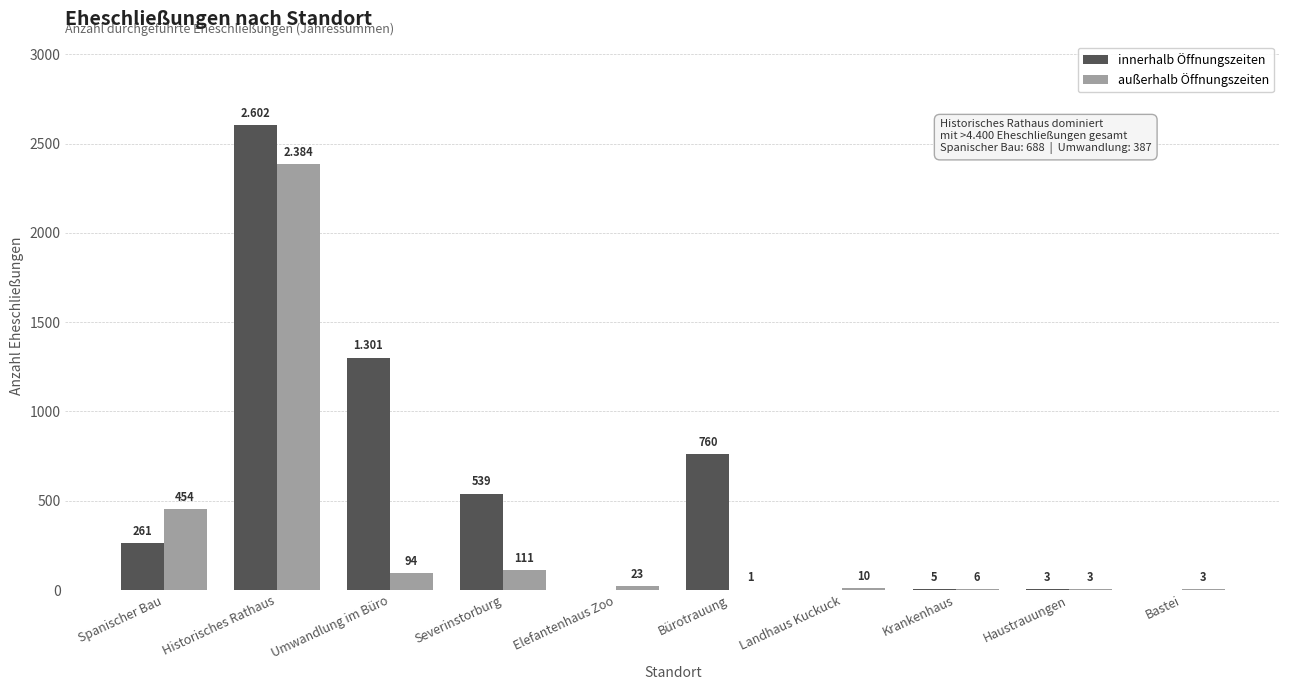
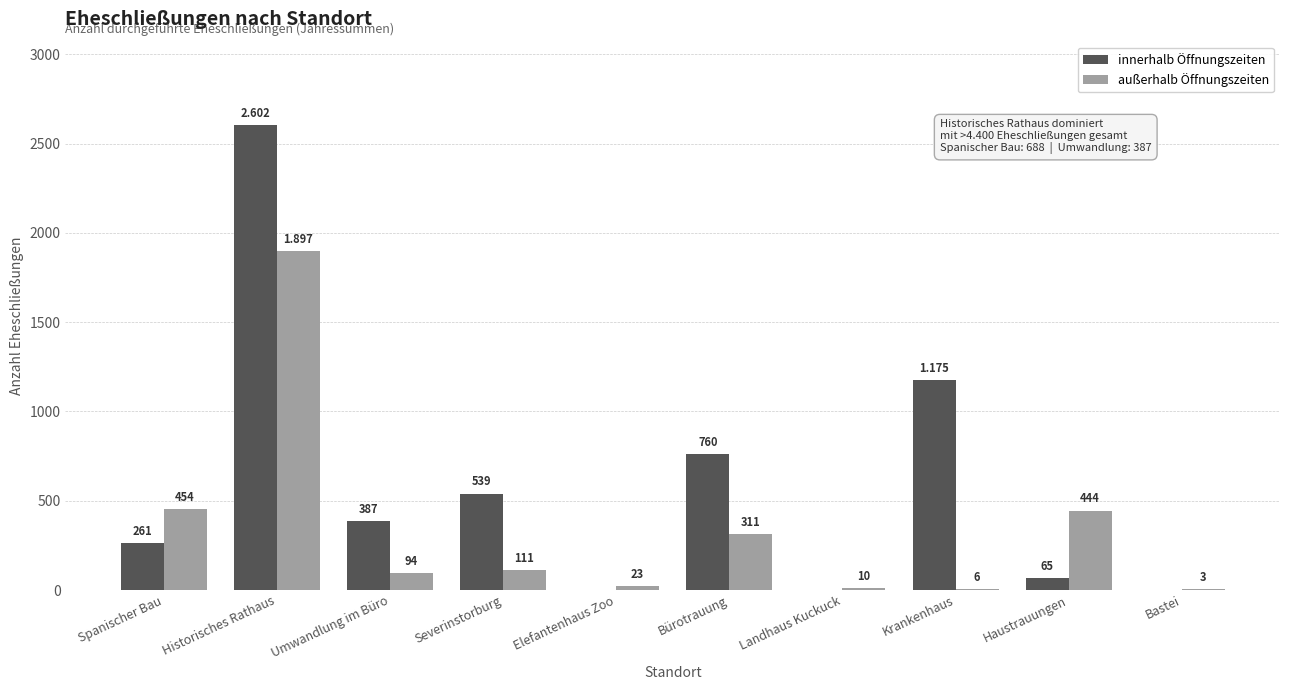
  {
    "innerhalb Öffnungszeiten": {
      "Spanischer Bau": 261,
-     "Umwandlung im Büro": 1.301,
+     "Umwandlung im Büro": 387,
      "Severinstorburg": 539,
      "Bürotrauung": 760,
-     "Krankenhaus": 5,
-     "Haustrauungen": 3
+     "Krankenhaus": 1.175,
+     "Haustrauungen": 65
    },
    "außerhalb Öffnungszeiten": {
      "Spanischer Bau": 454,
-     "Historisches Rathaus": 2.384,
+     "Historisches Rathaus": 1.897,
      "Umwandlung im Büro": 94,
      "Severinstorburg": 111,
      "Elefantenhaus Zoo": 23,
-     "Bürotrauung": 1,
+     "Bürotrauung": 311,
      "Landhaus Kuckuck": 10,
      "Krankenhaus": 6,
-     "Haustrauungen": 3,
+     "Haustrauungen": 444,
      "Bastei": 3
    }
  }
